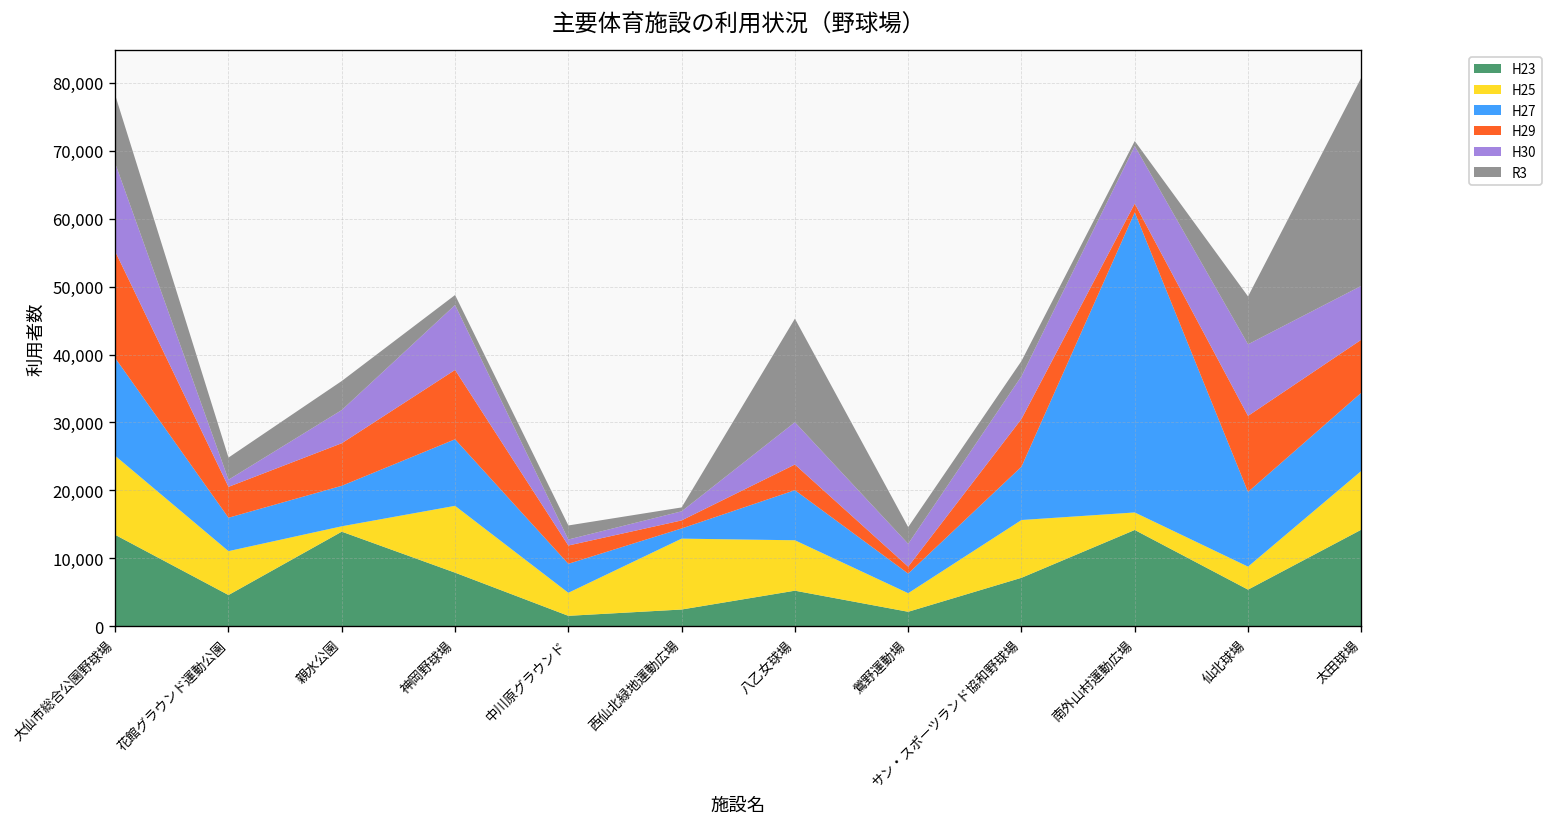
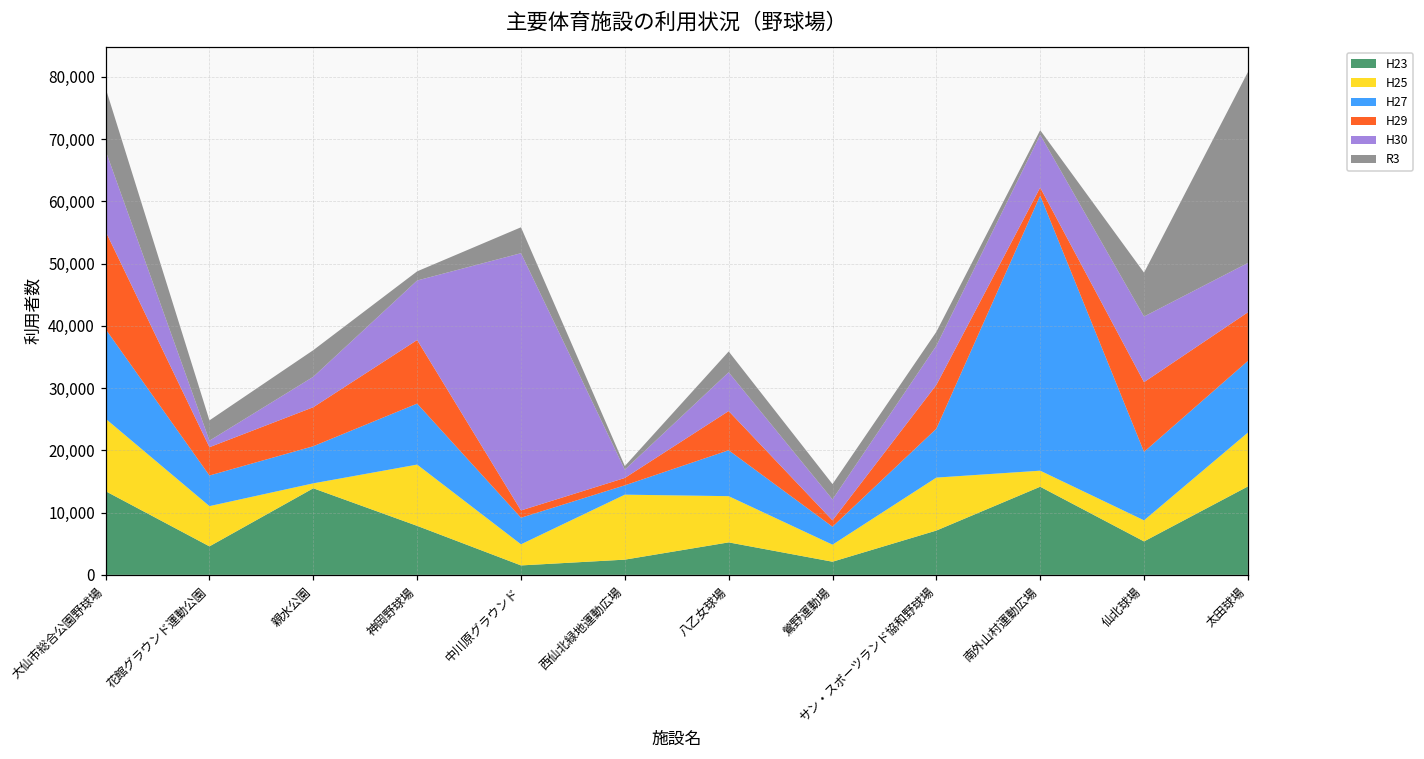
  {
    "H23": {
      "大仙市総合公園野球場": "13,000",
      "花館グラウンド運動公園": "5,000",
      "親水公園": "14,000",
      "神岡野球場": "8,000",
      "中川原グラウンド": "2,000",
      "西仙北緑地運動広場": "2,000",
      "八乙女球場": "5,000",
      "鶯野運動場": "2,000",
      "サン・スポーツランド協和野球場": "7,000",
      "南外山村運動広場": "14,000",
      "仙北球場": "5,000",
      "太田球場": "14,000"
    },
    "H25": {
      "大仙市総合公園野球場": "12,000",
      "花館グラウンド運動公園": "6,000",
      "親水公園": "1,000",
      "神岡野球場": "10,000",
      "中川原グラウンド": "3,000",
      "西仙北緑地運動広場": "10,000",
      "八乙女球場": "7,000",
      "鶯野運動場": "3,000",
      "サン・スポーツランド協和野球場": "9,000",
      "南外山村運動広場": "3,000",
      "仙北球場": "3,000",
      "太田球場": "9,000"
    },
    "H27": {
      "大仙市総合公園野球場": "14,000",
      "花館グラウンド運動公園": "5,000",
      "親水公園": "6,000",
      "神岡野球場": "10,000",
      "中川原グラウンド": "4,000",
      "西仙北緑地運動広場": "2,000",
      "八乙女球場": "7,000",
      "鶯野運動場": "3,000",
      "サン・スポーツランド協和野球場": "8,000",
      "南外山村運動広場": "44,000",
      "仙北球場": "11,000",
      "太田球場": "12,000"
    },
    "H29": {
      "大仙市総合公園野球場": "16,000",
      "花館グラウンド運動公園": "5,000",
      "親水公園": "6,000",
      "神岡野球場": "10,000",
-     "中川原グラウンド": "3,000",
+     "中川原グラウンド": "1,000",
      "西仙北緑地運動広場": "1,000",
-     "八乙女球場": "4,000",
+     "八乙女球場": "6,000",
      "鶯野運動場": "1,000",
      "サン・スポーツランド協和野球場": "7,000",
      "南外山村運動広場": "1,000",
      "仙北球場": "11,000",
      "太田球場": "8,000"
    },
    "H30": {
      "大仙市総合公園野球場": "13,000",
      "花館グラウンド運動公園": "1,000",
      "親水公園": "5,000",
      "神岡野球場": "10,000",
-     "中川原グラウンド": "1,000",
+     "中川原グラウンド": "41,000",
      "西仙北緑地運動広場": "1,000",
      "八乙女球場": "6,000",
      "鶯野運動場": "3,000",
      "サン・スポーツランド協和野球場": "6,000",
      "南外山村運動広場": "8,000",
      "仙北球場": "11,000",
      "太田球場": "8,000"
    },
    "R3": {
      "大仙市総合公園野球場": "10,000",
      "花館グラウンド運動公園": "3,000",
      "親水公園": "4,000",
      "神岡野球場": "1,000",
-     "中川原グラウンド": "2,000",
+     "中川原グラウンド": "4,000",
      "西仙北緑地運動広場": "1,000",
-     "八乙女球場": "15,000",
+     "八乙女球場": "3,000",
      "鶯野運動場": "2,000",
      "サン・スポーツランド協和野球場": "2,000",
      "南外山村運動広場": "1,000",
      "仙北球場": "7,000",
      "太田球場": "31,000"
    }
  }
